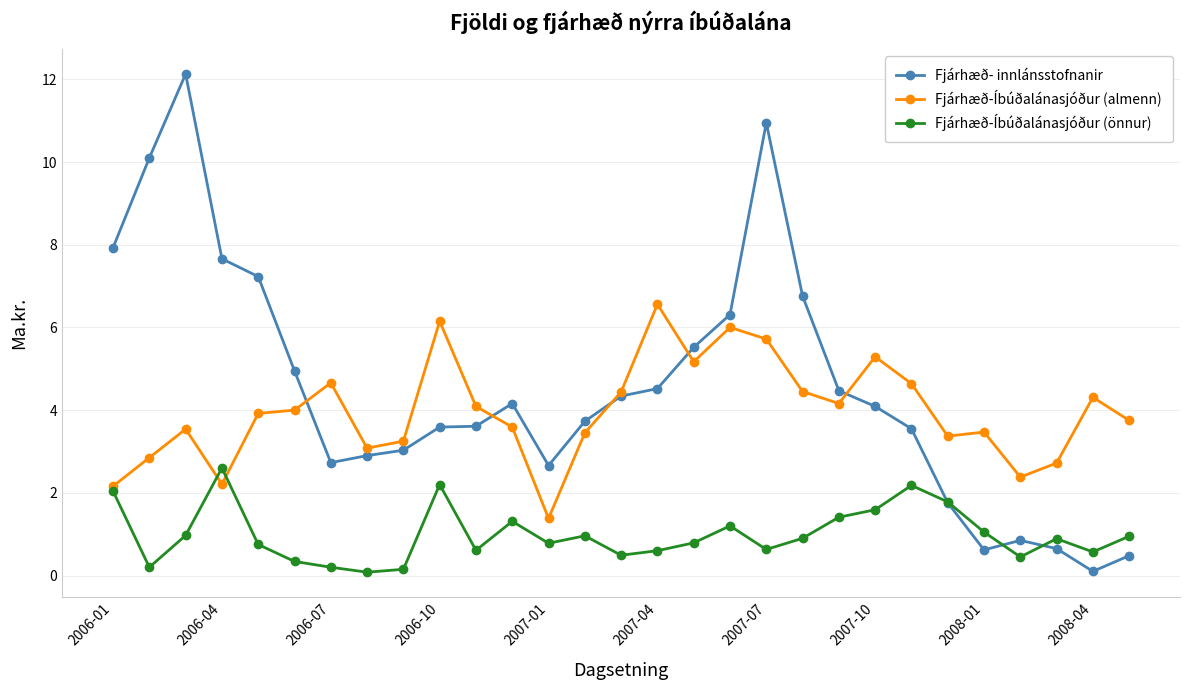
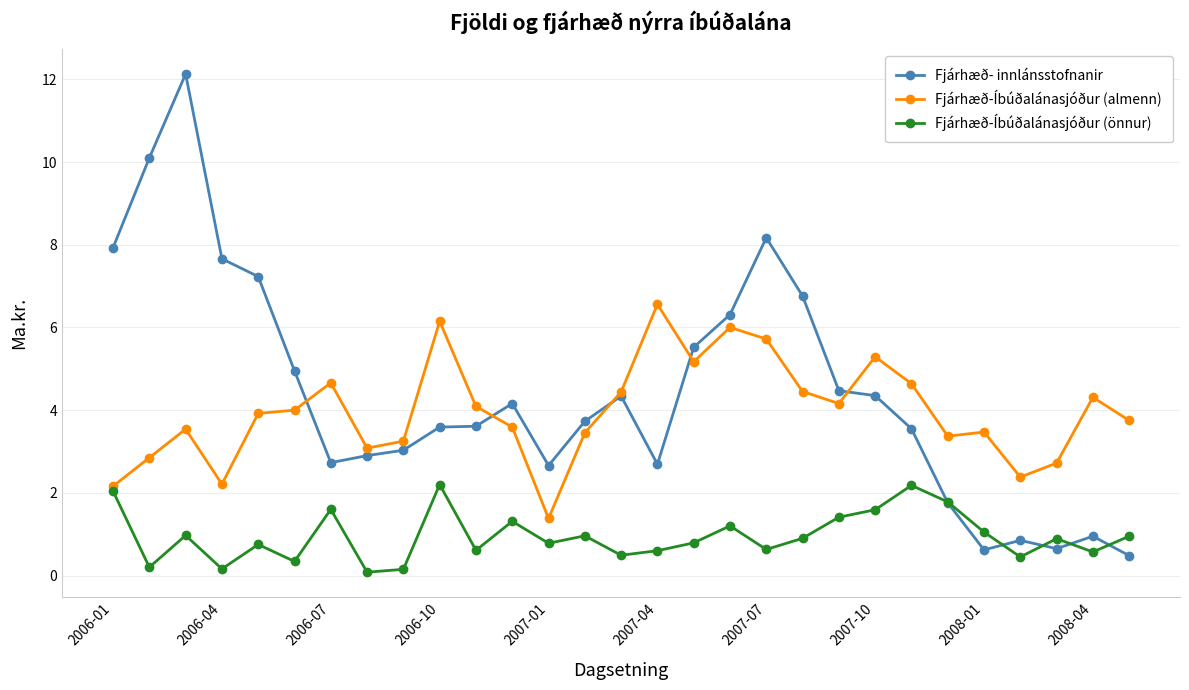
  {
    "Fjárhæð- innlánsstofnanir": {
      "2006-01": 7.9,
      "2006-04": 7.7,
      "2006-07": 2.7,
      "2006-10": 3.6,
      "2007-01": 2.7,
-     "2007-04": 4.5,
-     "2007-07": 11.0,
-     "2007-10": 4.1,
+     "2007-04": 2.7,
+     "2007-07": 8.2,
+     "2007-10": 4.4,
      "2008-01": 0.6,
-     "2008-04": 0.1
+     "2008-04": 1.0
    },
    "Fjárhæð-Íbúðalánasjóður (almenn)": {
      "2006-01": 2.2,
      "2006-04": 2.2,
      "2006-07": 4.7,
      "2006-10": 6.2,
      "2007-01": 1.4,
      "2007-04": 6.6,
      "2007-07": 5.7,
      "2007-10": 5.3,
      "2008-01": 3.5,
      "2008-04": 4.3
    },
    "Fjárhæð-Íbúðalánasjóður (önnur)": {
      "2006-01": 2.0,
-     "2006-04": 2.6,
-     "2006-07": 0.2,
+     "2006-04": 0.2,
+     "2006-07": 1.6,
      "2006-10": 2.2,
      "2007-01": 0.8,
      "2007-04": 0.6,
      "2007-07": 0.6,
      "2007-10": 1.6,
      "2008-01": 1.1,
      "2008-04": 0.6
    }
  }
